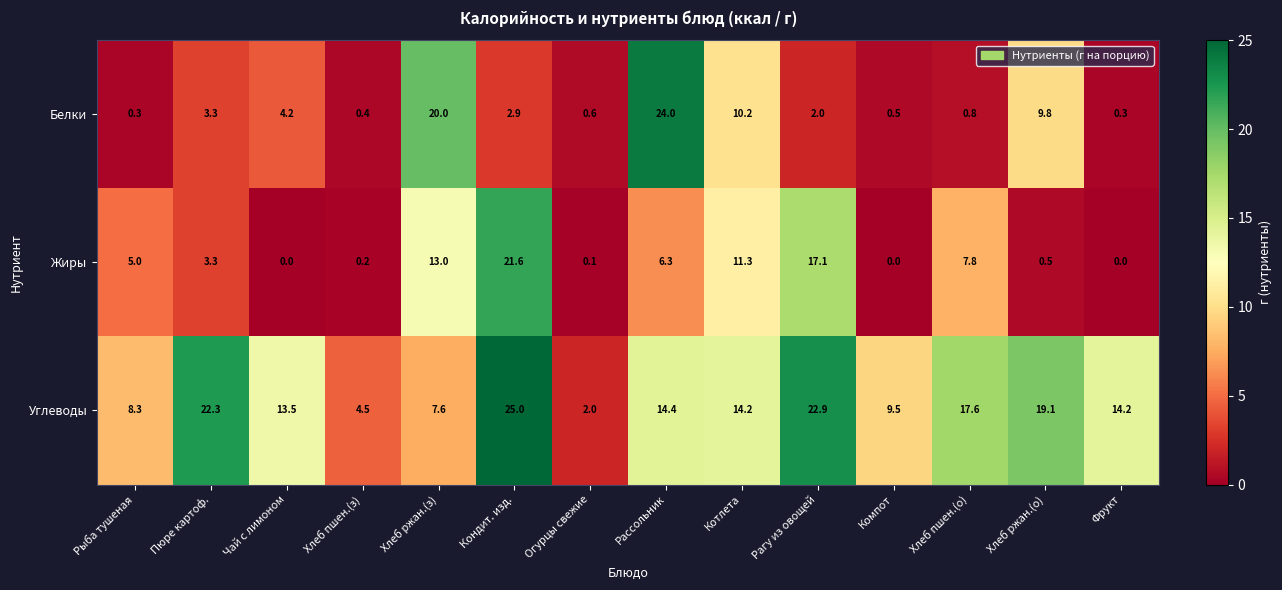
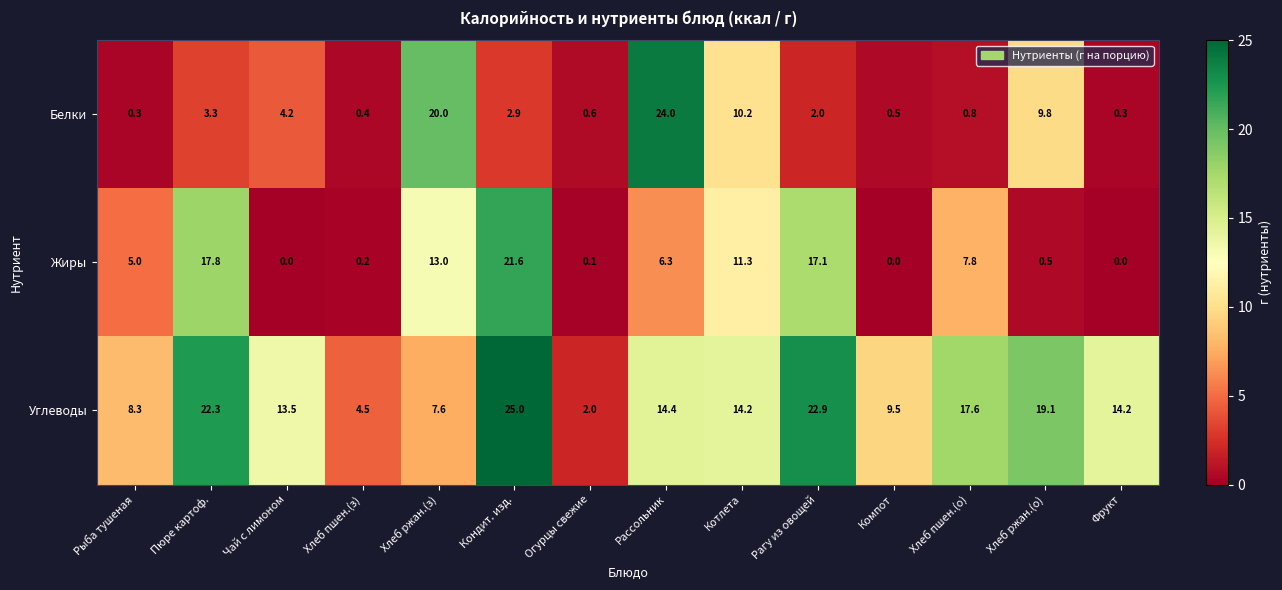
  {
    "Белки": {
      "Рыба тушеная": 0.3,
      "Пюре картоф.": 3.3,
      "Чай с лимоном": 4.2,
      "Хлеб пшен.(з)": 0.4,
      "Хлеб ржан.(з)": 20.0,
      "Кондит. изд.": 2.9,
      "Огурцы свежие": 0.6,
      "Рассольник": 24.0,
      "Котлета": 10.2,
      "Рагу из овощей": 2.0,
      "Компот": 0.5,
      "Хлеб пшен.(о)": 0.8,
      "Хлеб ржан.(о)": 9.8,
      "Фрукт": 0.3
    },
    "Жиры": {
      "Рыба тушеная": 5.0,
-     "Пюре картоф.": 3.3,
+     "Пюре картоф.": 17.8,
      "Чай с лимоном": 0.0,
      "Хлеб пшен.(з)": 0.2,
      "Хлеб ржан.(з)": 13.0,
      "Кондит. изд.": 21.6,
      "Огурцы свежие": 0.1,
      "Рассольник": 6.3,
      "Котлета": 11.3,
      "Рагу из овощей": 17.1,
      "Компот": 0.0,
      "Хлеб пшен.(о)": 7.8,
      "Хлеб ржан.(о)": 0.5,
      "Фрукт": 0.0
    },
    "Углеводы": {
      "Рыба тушеная": 8.3,
      "Пюре картоф.": 22.3,
      "Чай с лимоном": 13.5,
      "Хлеб пшен.(з)": 4.5,
      "Хлеб ржан.(з)": 7.6,
      "Кондит. изд.": 25.0,
      "Огурцы свежие": 2.0,
      "Рассольник": 14.4,
      "Котлета": 14.2,
      "Рагу из овощей": 22.9,
      "Компот": 9.5,
      "Хлеб пшен.(о)": 17.6,
      "Хлеб ржан.(о)": 19.1,
      "Фрукт": 14.2
    }
  }
